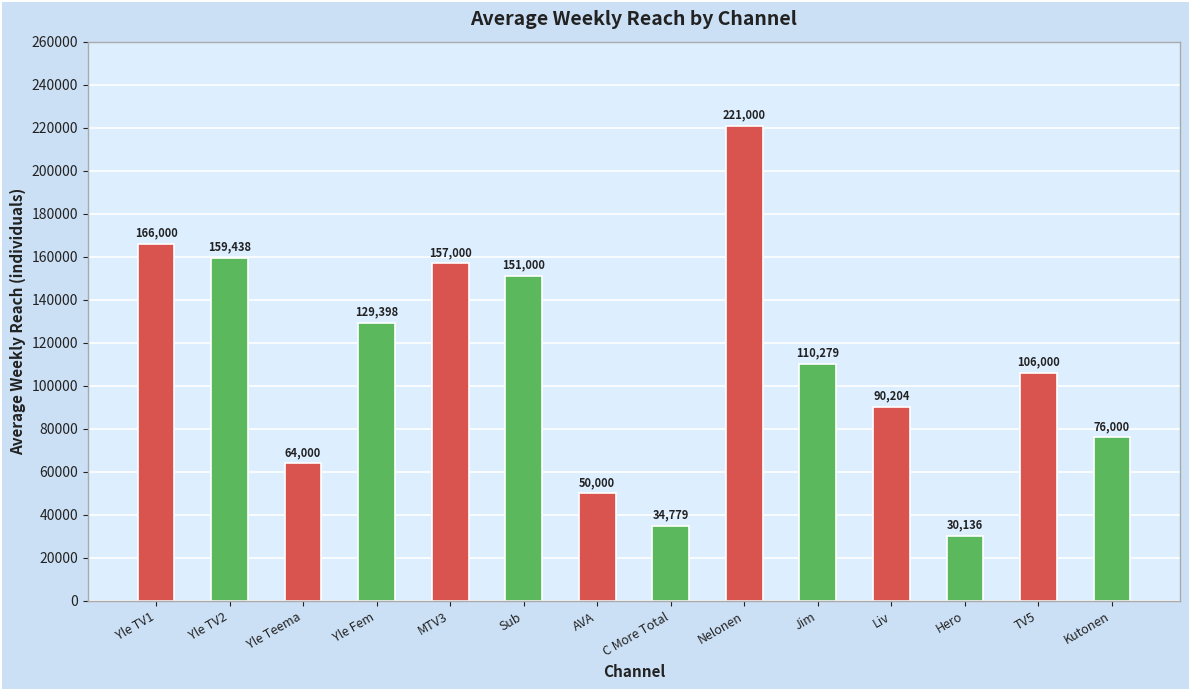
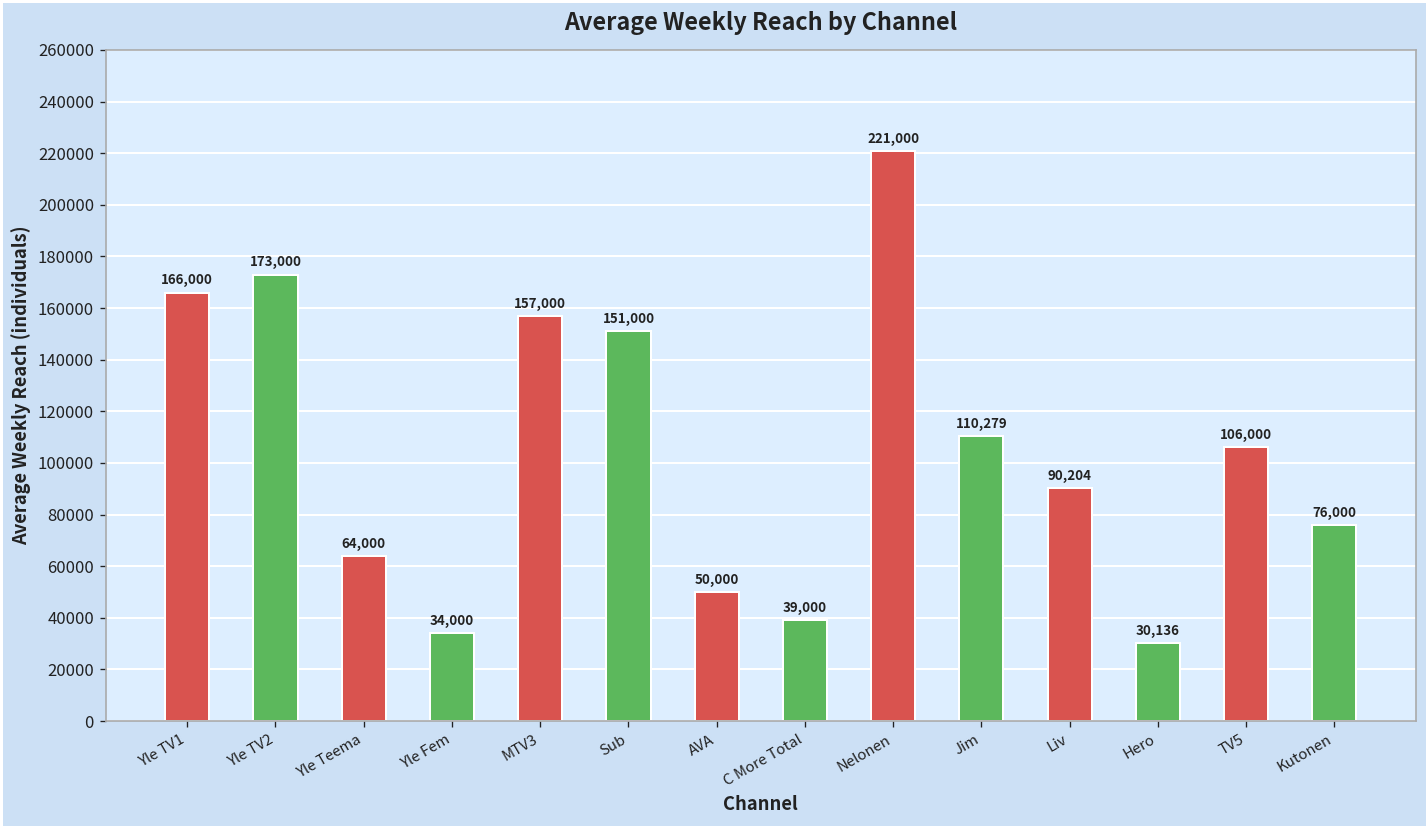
  {
    "Yle TV1": "166,000",
-   "Yle TV2": "159,438",
+   "Yle TV2": "173,000",
    "Yle Teema": "64,000",
-   "Yle Fem": "129,398",
+   "Yle Fem": "34,000",
    "MTV3": "157,000",
    "Sub": "151,000",
    "AVA": "50,000",
-   "C More Total": "34,779",
+   "C More Total": "39,000",
    "Nelonen": "221,000",
    "Jim": "110,279",
    "Liv": "90,204",
    "Hero": "30,136",
    "TV5": "106,000",
    "Kutonen": "76,000"
  }
